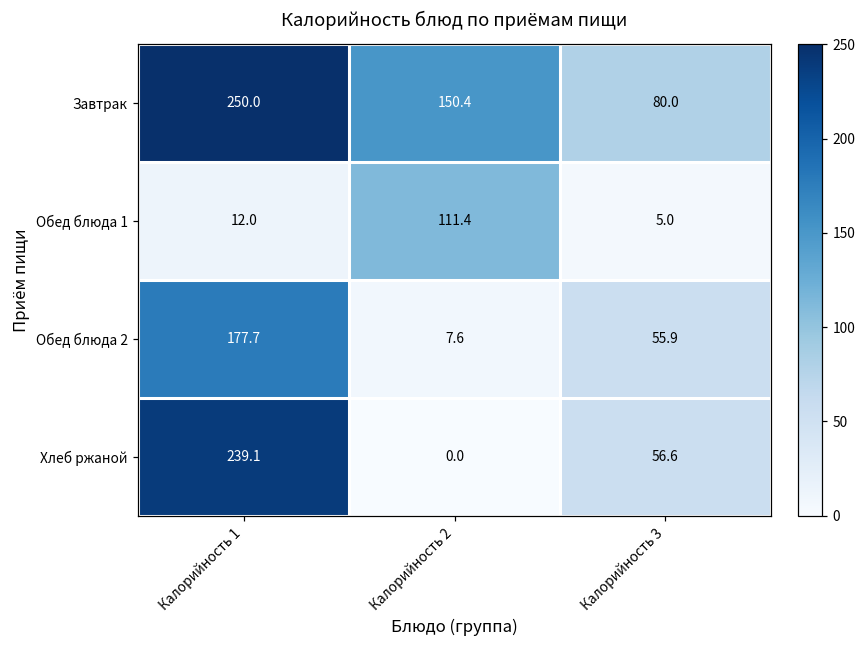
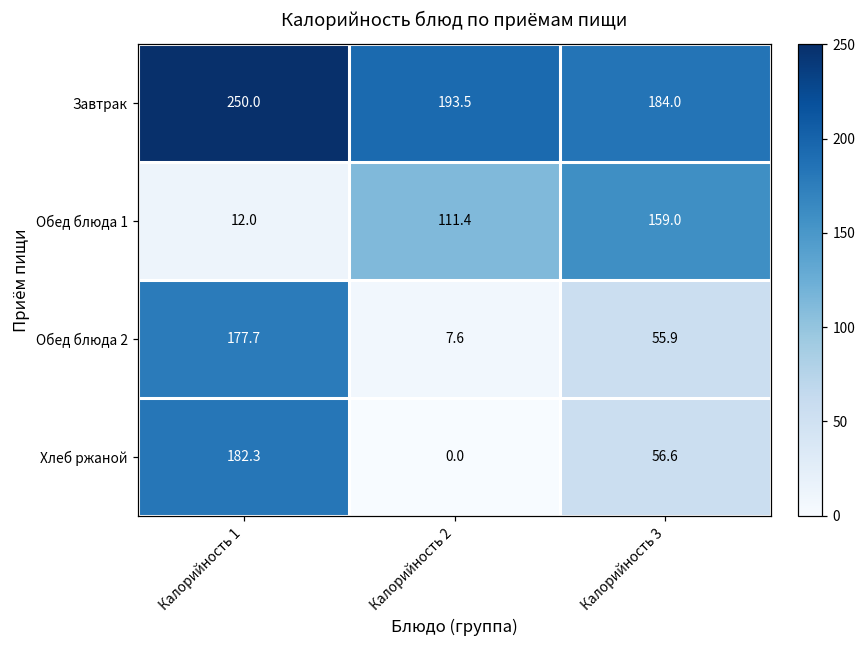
  {
    "Завтрак": {
      "Калорийность 1": 250.0,
-     "Калорийность 2": 150.4,
-     "Калорийность 3": 80.0
+     "Калорийность 2": 193.5,
+     "Калорийность 3": 184.0
    },
    "Обед блюда 1": {
      "Калорийность 1": 12.0,
      "Калорийность 2": 111.4,
-     "Калорийность 3": 5.0
+     "Калорийность 3": 159.0
    },
    "Обед блюда 2": {
      "Калорийность 1": 177.7,
      "Калорийность 2": 7.6,
      "Калорийность 3": 55.9
    },
    "Хлеб ржаной": {
-     "Калорийность 1": 239.1,
+     "Калорийность 1": 182.3,
      "Калорийность 2": 0.0,
      "Калорийность 3": 56.6
    }
  }
